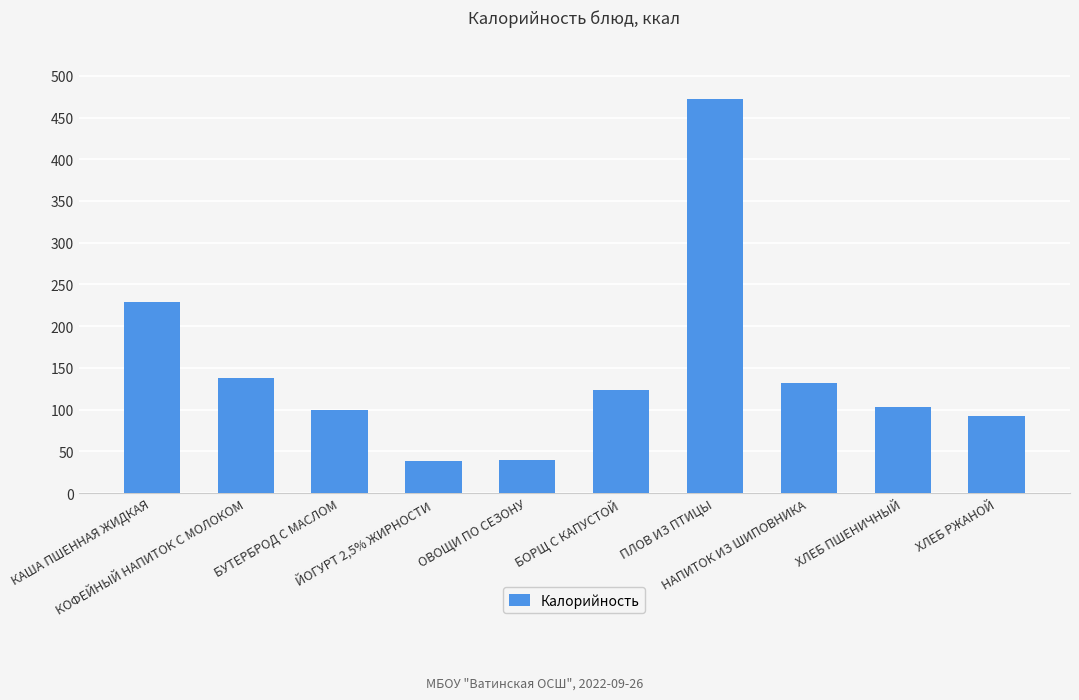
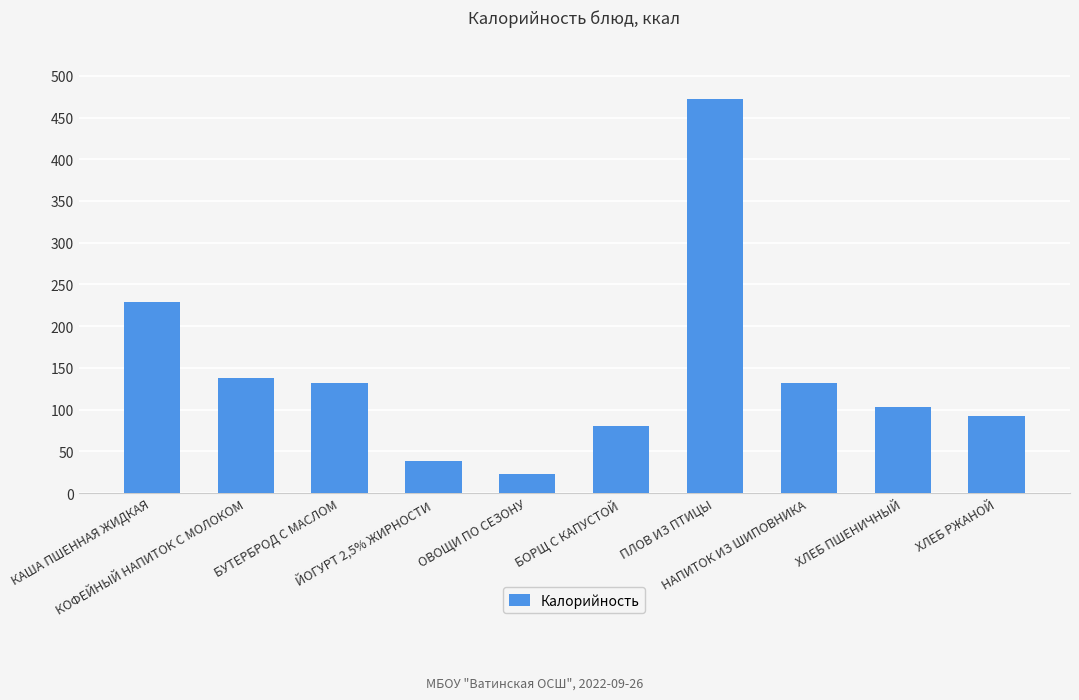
  {
    "КАША ПШЕННАЯ ЖИДКАЯ": 230,
    "КОФЕЙНЫЙ НАПИТОК С МОЛОКОМ": 140,
-   "БУТЕРБРОД С МАСЛОМ": 100,
+   "БУТЕРБРОД С МАСЛОМ": 130,
    "ЙОГУРТ 2,5% ЖИРНОСТИ": 40,
-   "ОВОЩИ ПО СЕЗОНУ": 40,
-   "БОРЩ С КАПУСТОЙ": 120,
+   "ОВОЩИ ПО СЕЗОНУ": 20,
+   "БОРЩ С КАПУСТОЙ": 80,
    "ПЛОВ ИЗ ПТИЦЫ": 470,
    "НАПИТОК ИЗ ШИПОВНИКА": 130,
    "ХЛЕБ ПШЕНИЧНЫЙ": 100,
    "ХЛЕБ РЖАНОЙ": 90
  }
